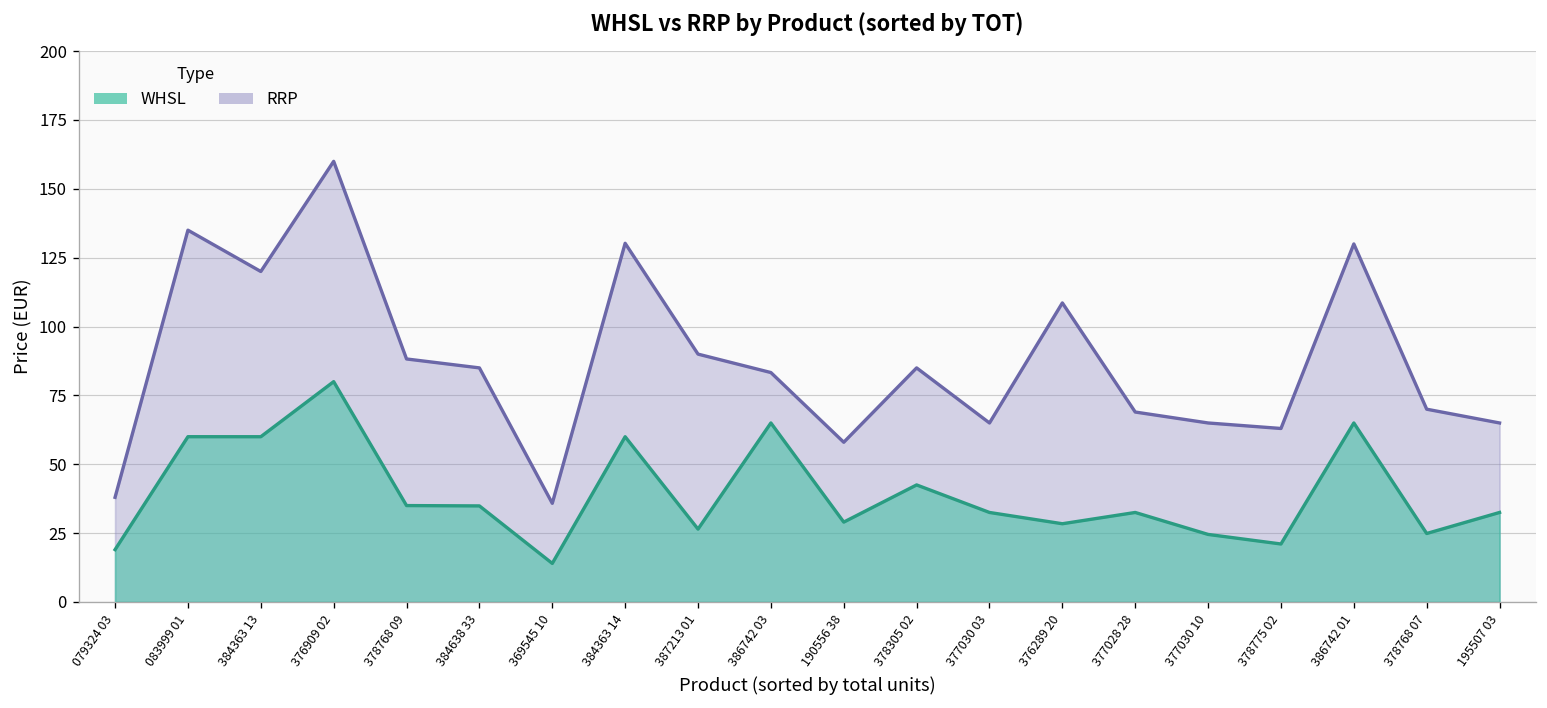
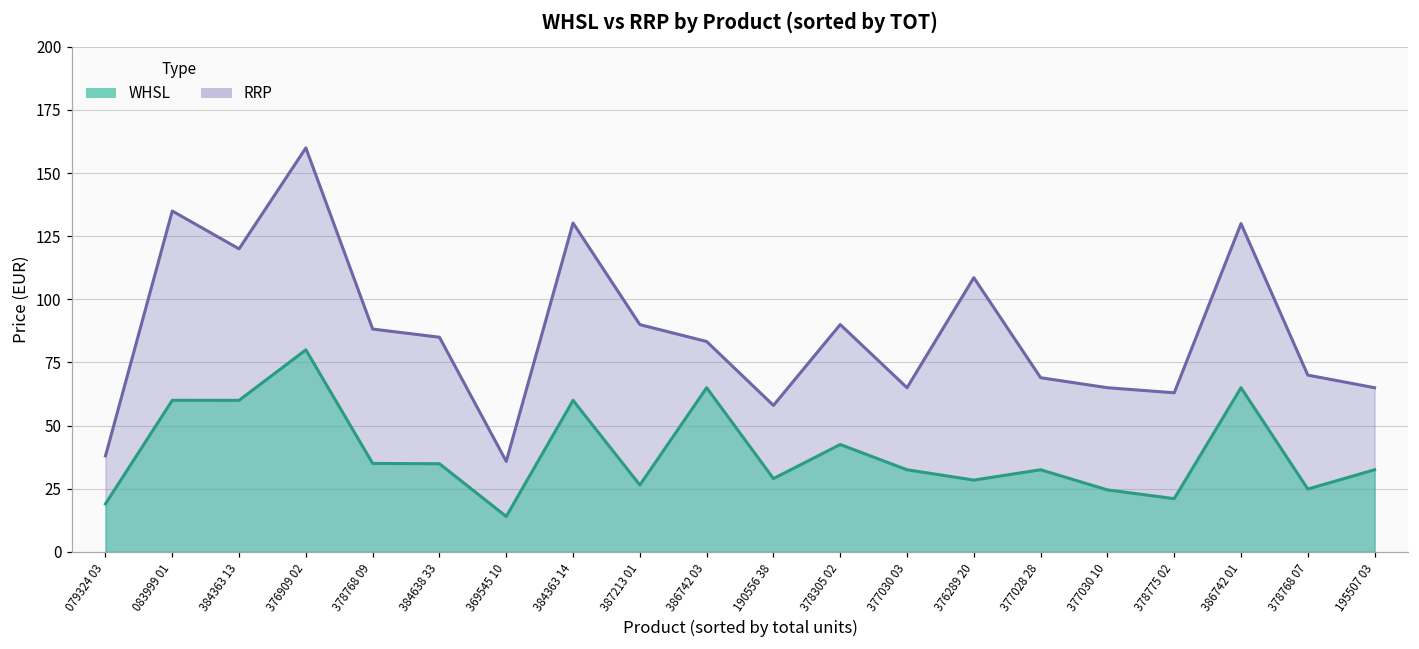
  {
    "RRP": {
      "079324 03": 38,
      "083999 01": 135,
      "384363 13": 120,
      "376909 02": 160,
      "378768 09": 88,
      "384638 33": 85,
      "369545 10": 36,
      "384363 14": 130,
      "387213 01": 90,
      "386742 03": 83,
      "190556 38": 58,
-     "378305 02": 85,
+     "378305 02": 90,
      "377030 03": 65,
      "376289 20": 109,
      "377028 28": 69,
      "377030 10": 65,
      "378775 02": 63,
      "386742 01": 130,
      "378768 07": 70,
      "195507 03": 65
    },
    "WHSL": {
      "079324 03": 19,
      "083999 01": 60,
      "384363 13": 60,
      "376909 02": 80,
      "378768 09": 35,
      "384638 33": 35,
      "369545 10": 14,
      "384363 14": 60,
      "387213 01": 26,
      "386742 03": 65,
      "190556 38": 29,
      "378305 02": 42,
      "377030 03": 32,
      "376289 20": 28,
      "377028 28": 32,
      "377030 10": 25,
      "378775 02": 21,
      "386742 01": 65,
      "378768 07": 25,
      "195507 03": 32
    }
  }
